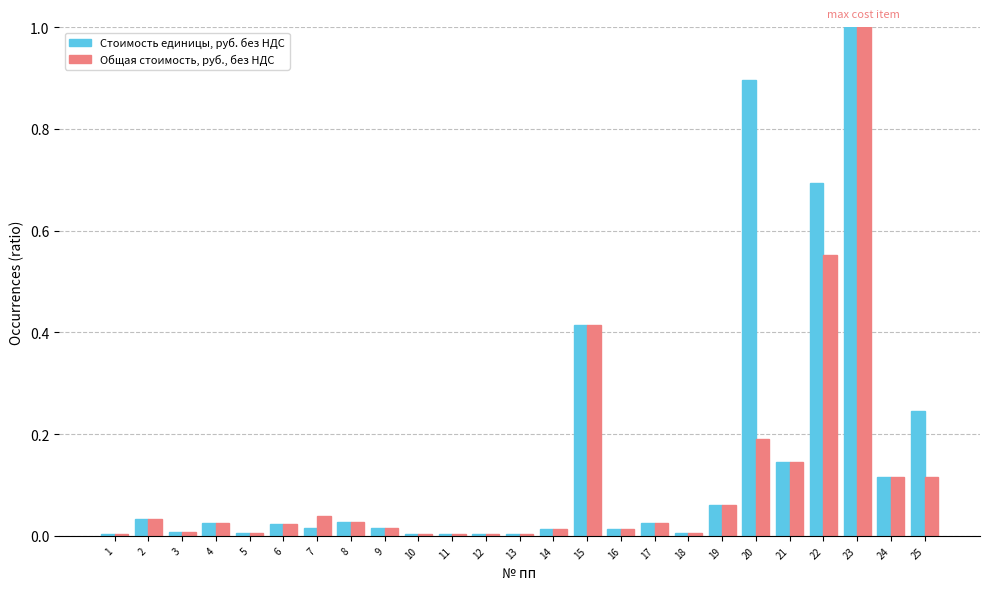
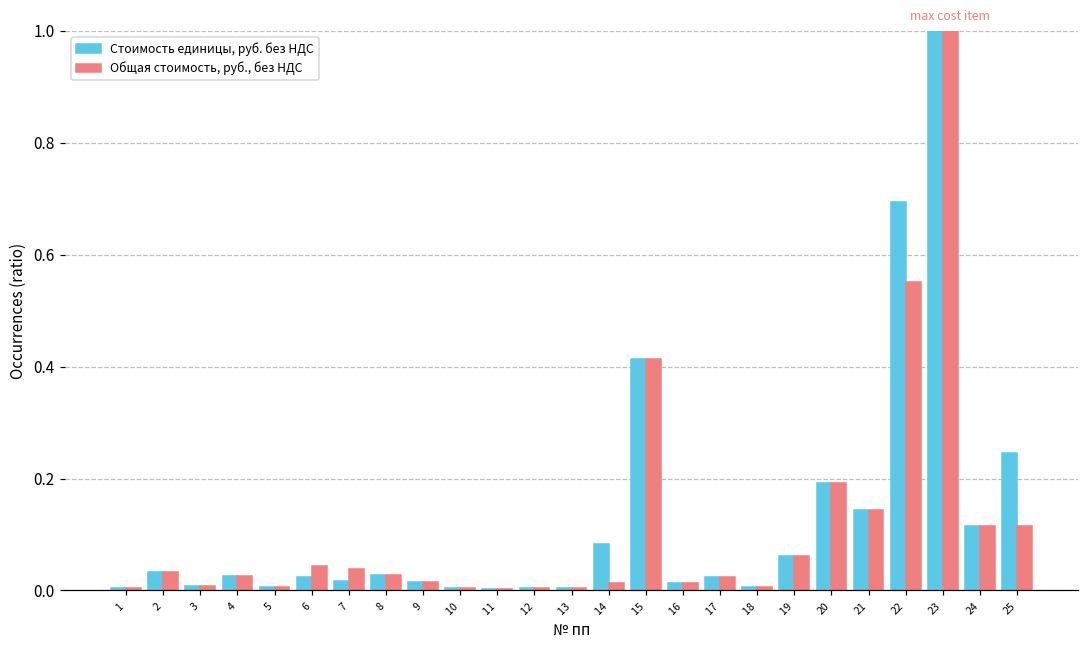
  {
    "Стоимость единицы, руб. без НДС": {
      "2": 0.03,
      "3": 0.01,
      "4": 0.03,
      "5": 0.01,
      "6": 0.02,
      "7": 0.02,
      "8": 0.03,
      "9": 0.02,
-     "14": 0.01,
+     "14": 0.08,
      "15": 0.41,
      "16": 0.01,
      "17": 0.02,
      "18": 0.01,
      "19": 0.06,
-     "20": 0.90,
+     "20": 0.19,
      "21": 0.14,
      "22": 0.69,
      "23": 1.00,
      "24": 0.12,
      "25": 0.25
    },
    "Общая стоимость, руб., без НДС": {
      "2": 0.03,
      "3": 0.01,
      "4": 0.03,
      "5": 0.01,
-     "6": 0.02,
+     "6": 0.04,
      "7": 0.04,
      "8": 0.03,
      "9": 0.02,
      "14": 0.01,
      "15": 0.41,
      "16": 0.01,
      "17": 0.02,
      "18": 0.01,
      "19": 0.06,
      "20": 0.19,
      "21": 0.14,
      "22": 0.55,
      "23": 1.00,
      "24": 0.12,
      "25": 0.12
    }
  }
